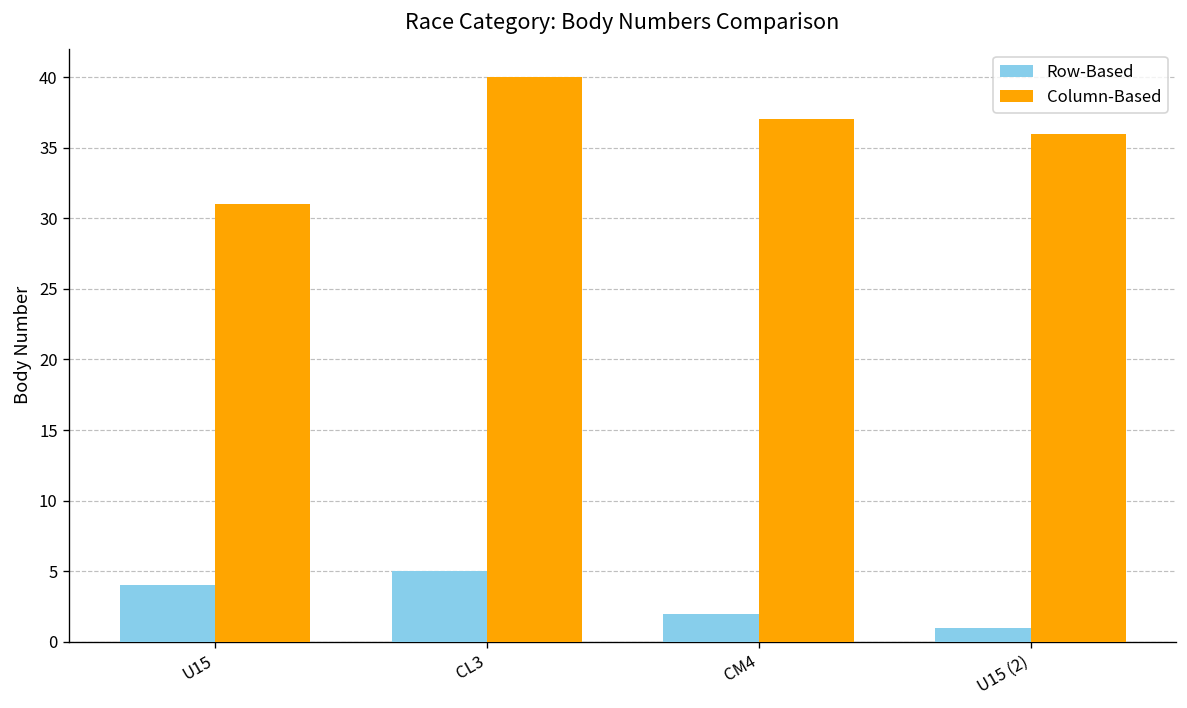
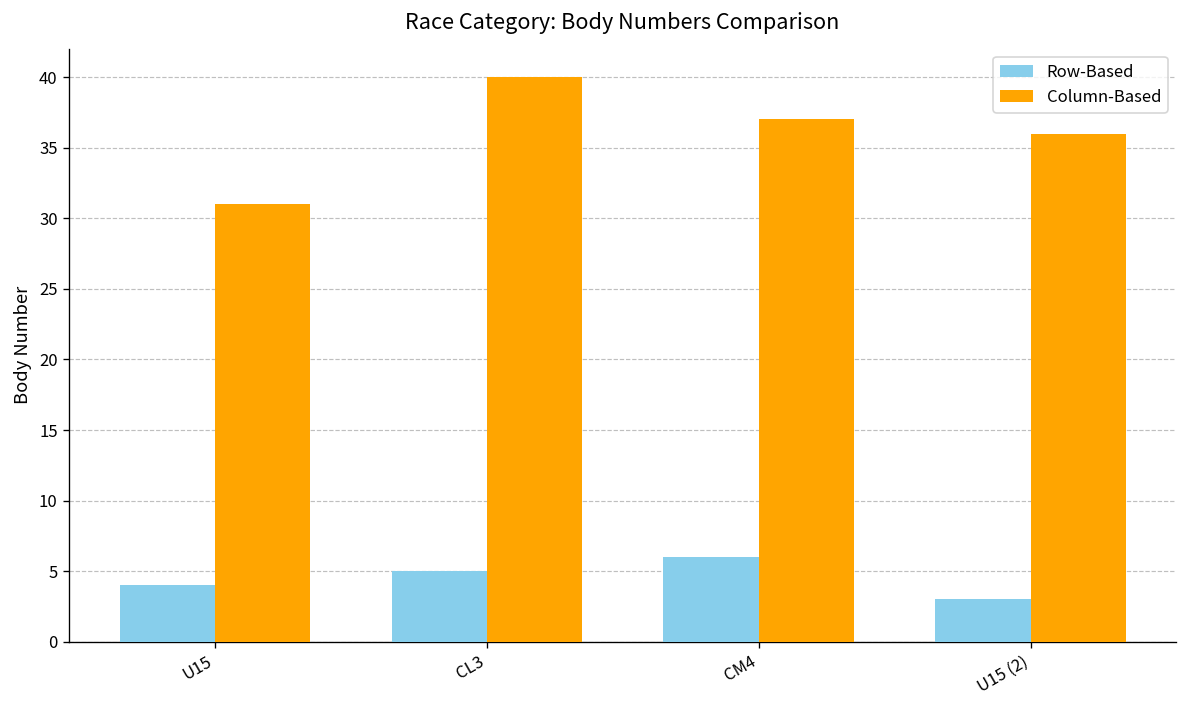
  {
    "Row-Based": {
      "U15": 4,
      "CL3": 5,
-     "CM4": 2,
-     "U15 (2)": 1
+     "CM4": 6,
+     "U15 (2)": 3
    },
    "Column-Based": {
      "U15": 31,
      "CL3": 40,
      "CM4": 37,
      "U15 (2)": 36
    }
  }
